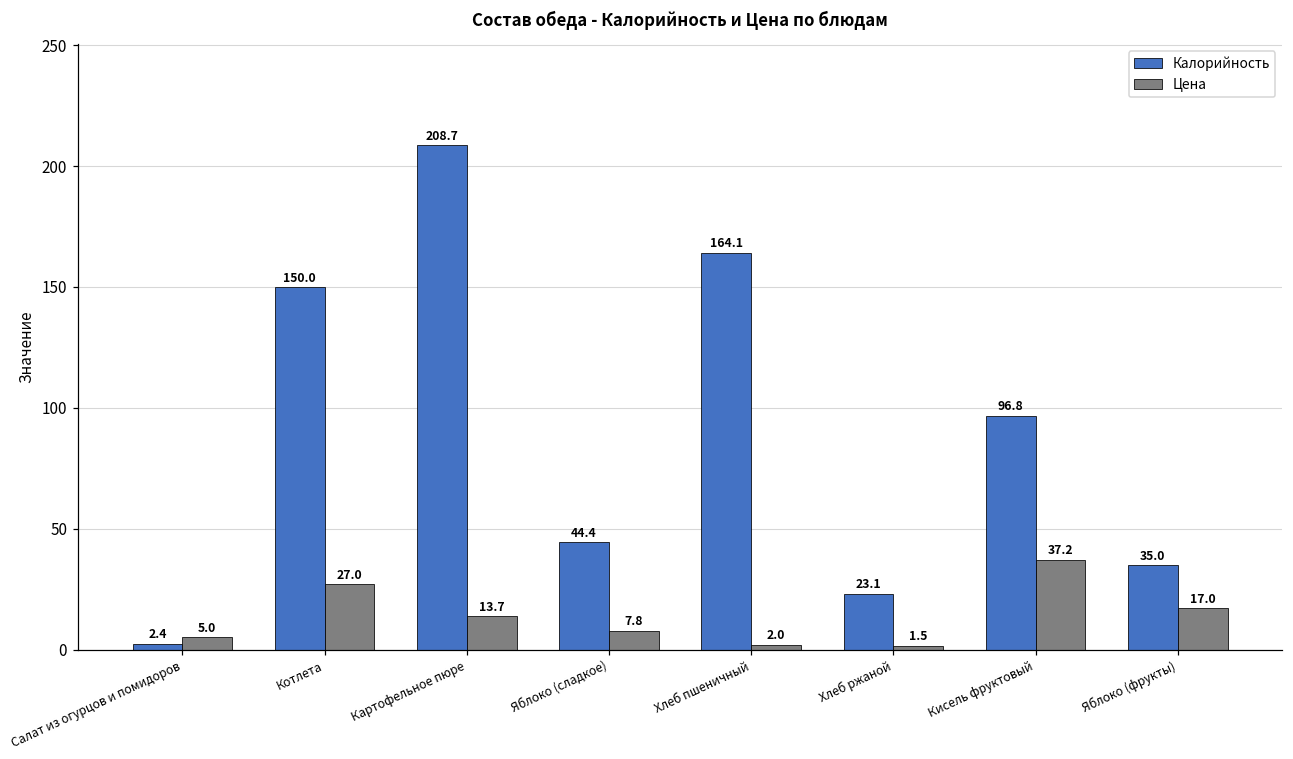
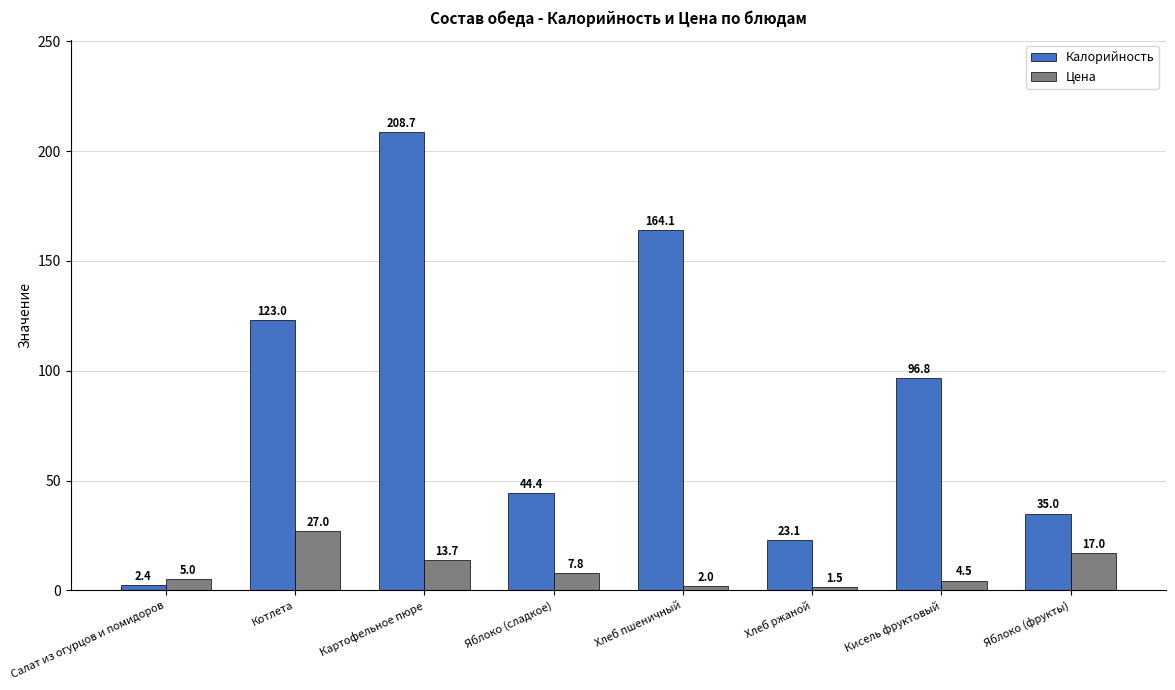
  {
    "Калорийность": {
      "Салат из огурцов и помидоров": 2.4,
-     "Котлета": 150.0,
+     "Котлета": 123.0,
      "Картофельное пюре": 208.7,
      "Яблоко (сладкое)": 44.4,
      "Хлеб пшеничный": 164.1,
      "Хлеб ржаной": 23.1,
      "Кисель фруктовый": 96.8,
      "Яблоко (фрукты)": 35.0
    },
    "Цена": {
      "Салат из огурцов и помидоров": 5.0,
      "Котлета": 27.0,
      "Картофельное пюре": 13.7,
      "Яблоко (сладкое)": 7.8,
      "Хлеб пшеничный": 2.0,
      "Хлеб ржаной": 1.5,
-     "Кисель фруктовый": 37.2,
+     "Кисель фруктовый": 4.5,
      "Яблоко (фрукты)": 17.0
    }
  }
